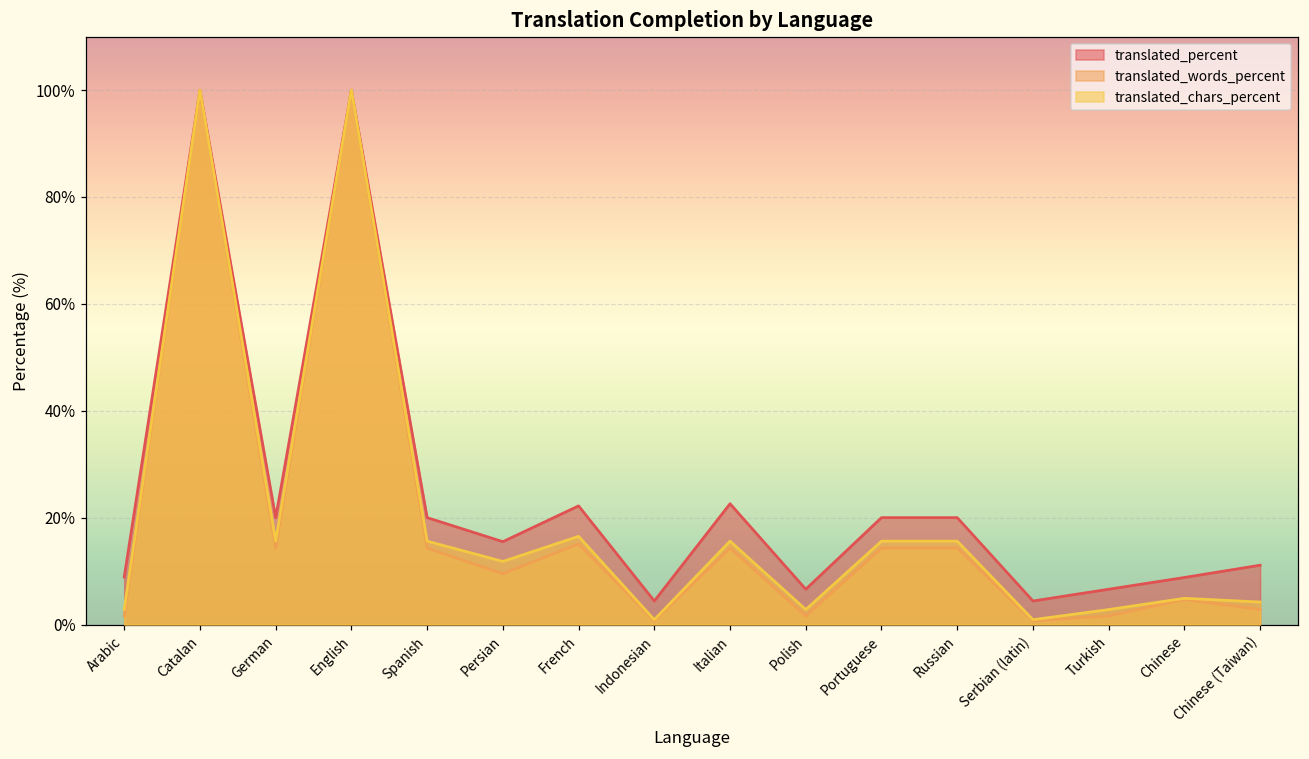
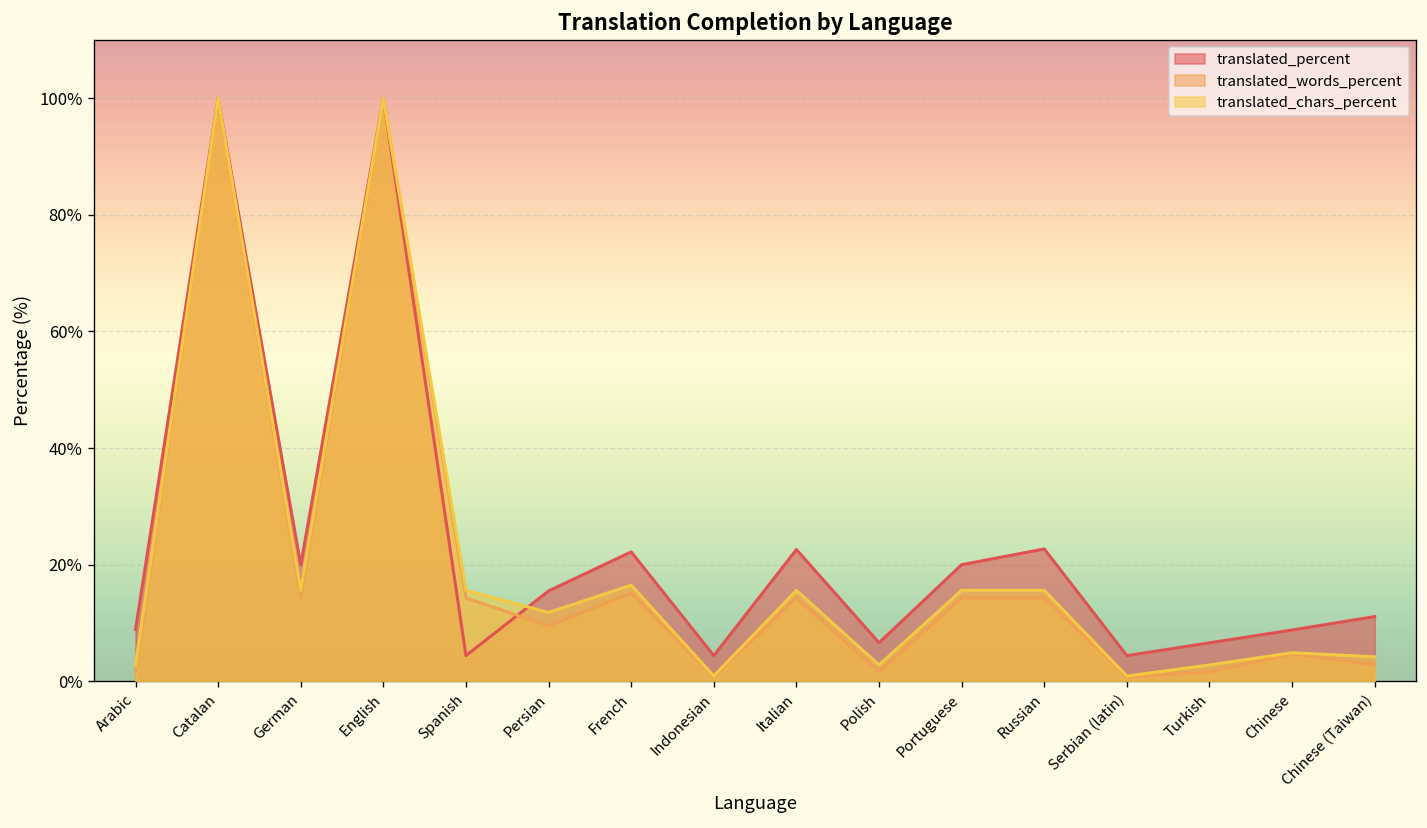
  {
    "translated_percent": {
      "Arabic": "9%",
      "German": "20%",
-     "Spanish": "20%",
+     "Spanish": "4%",
      "Persian": "16%",
      "French": "22%",
      "Indonesian": "4%",
      "Italian": "23%",
      "Polish": "7%",
      "Portuguese": "20%",
-     "Russian": "20%",
+     "Russian": "23%",
      "Serbian (latin)": "4%",
      "Turkish": "7%",
      "Chinese": "9%",
      "Chinese (Taiwan)": "11%"
    }
  }
